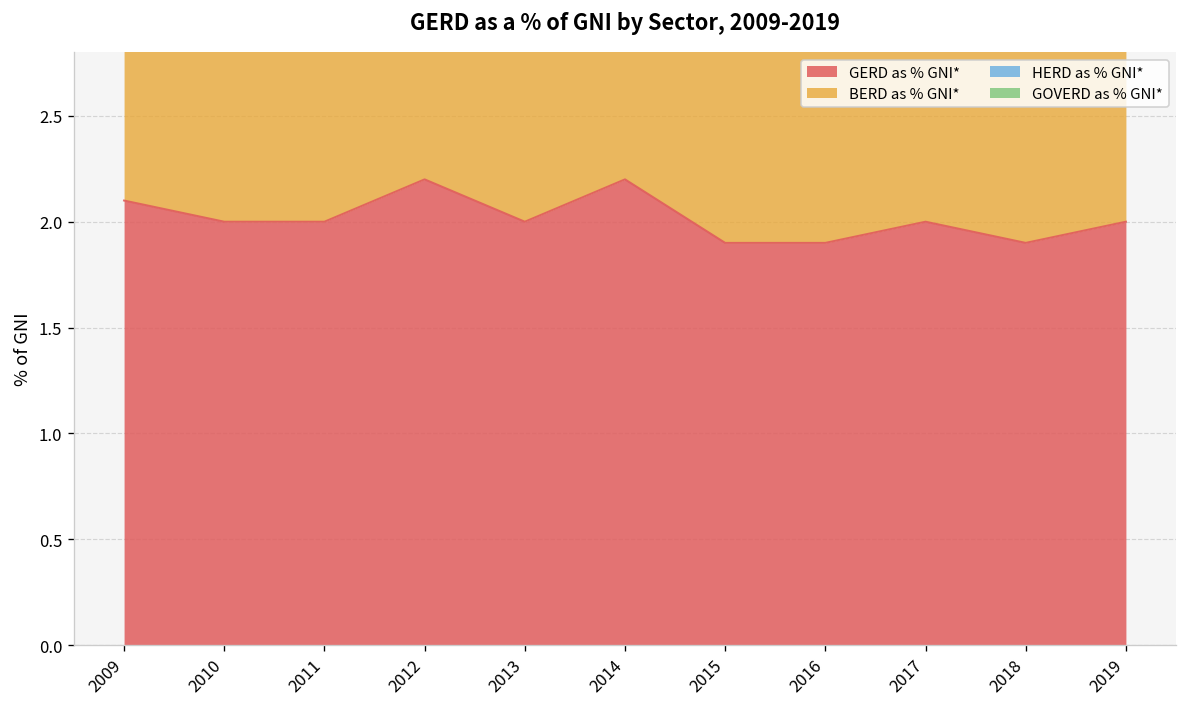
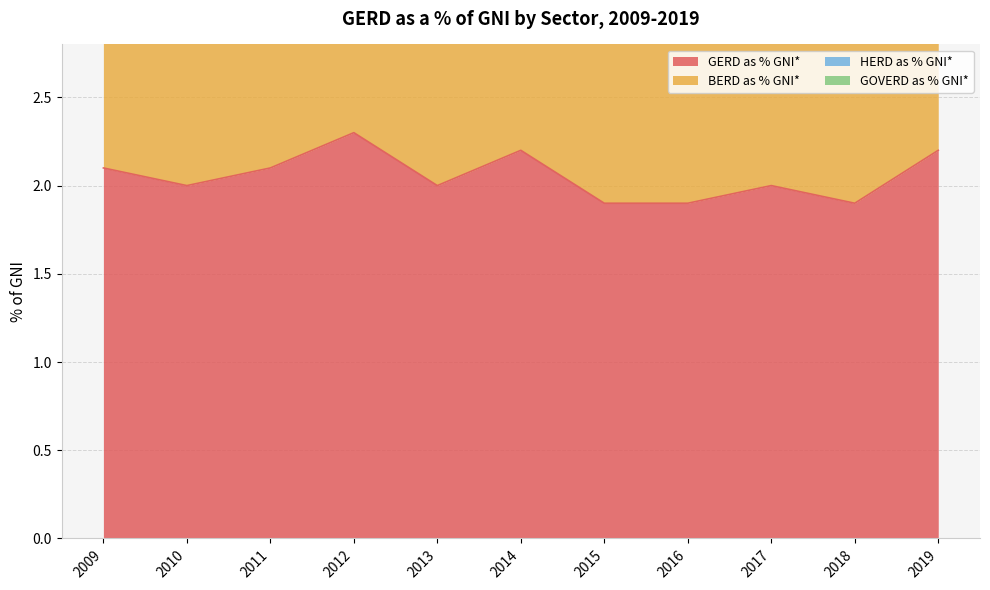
  {
    "GERD as % GNI*": {
      "2009": 2.1,
      "2010": 2.0,
-     "2011": 2.0,
-     "2012": 2.2,
+     "2011": 2.1,
+     "2012": 2.3,
      "2013": 2.0,
      "2014": 2.2,
      "2015": 1.9,
      "2016": 1.9,
      "2017": 2.0,
      "2018": 1.9,
-     "2019": 2.0
+     "2019": 2.2
    }
  }
